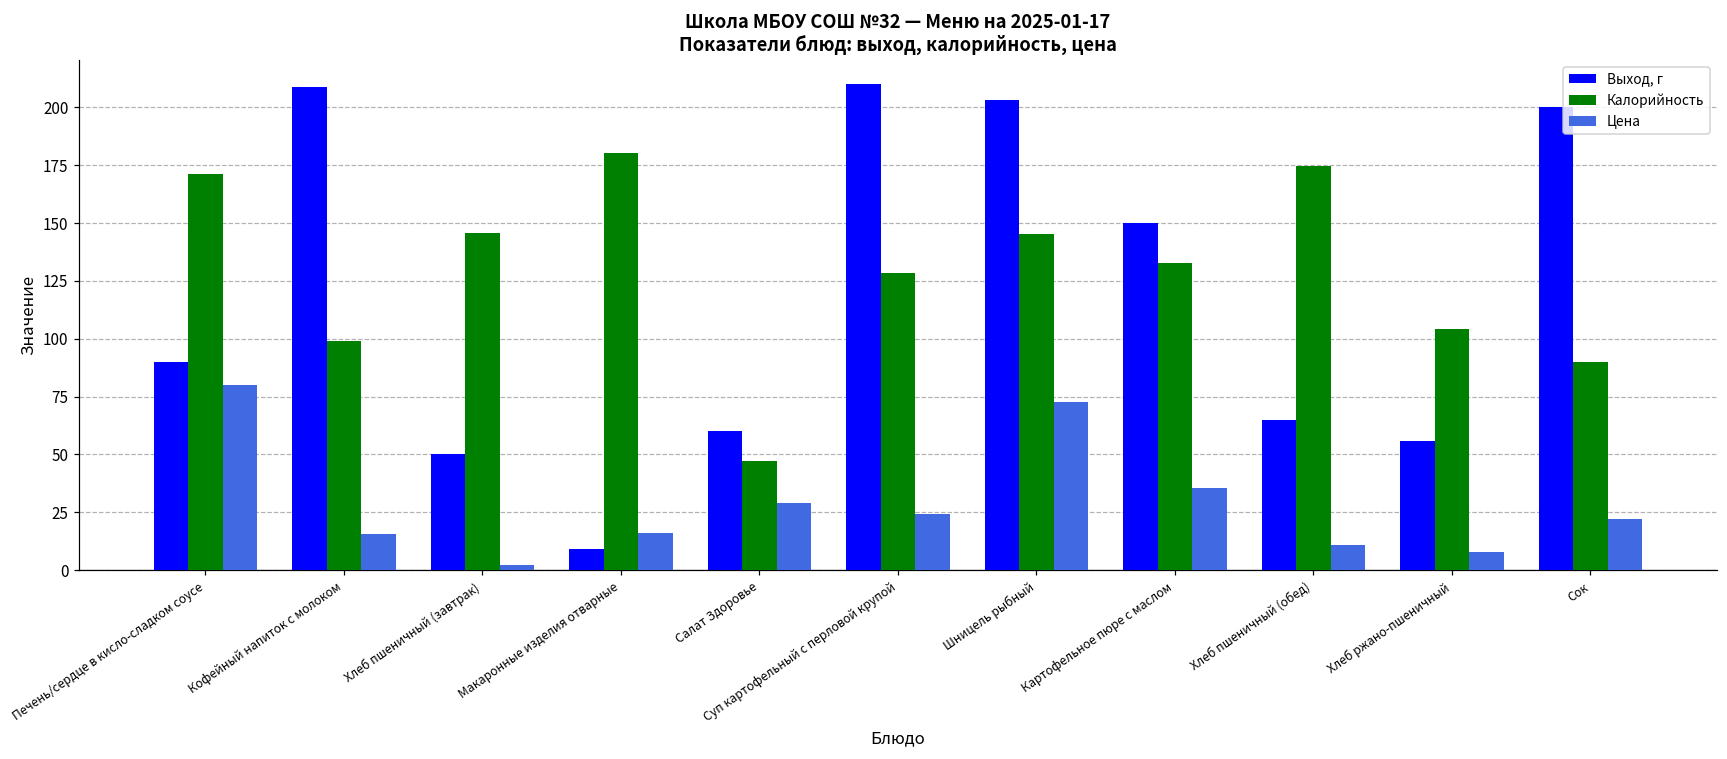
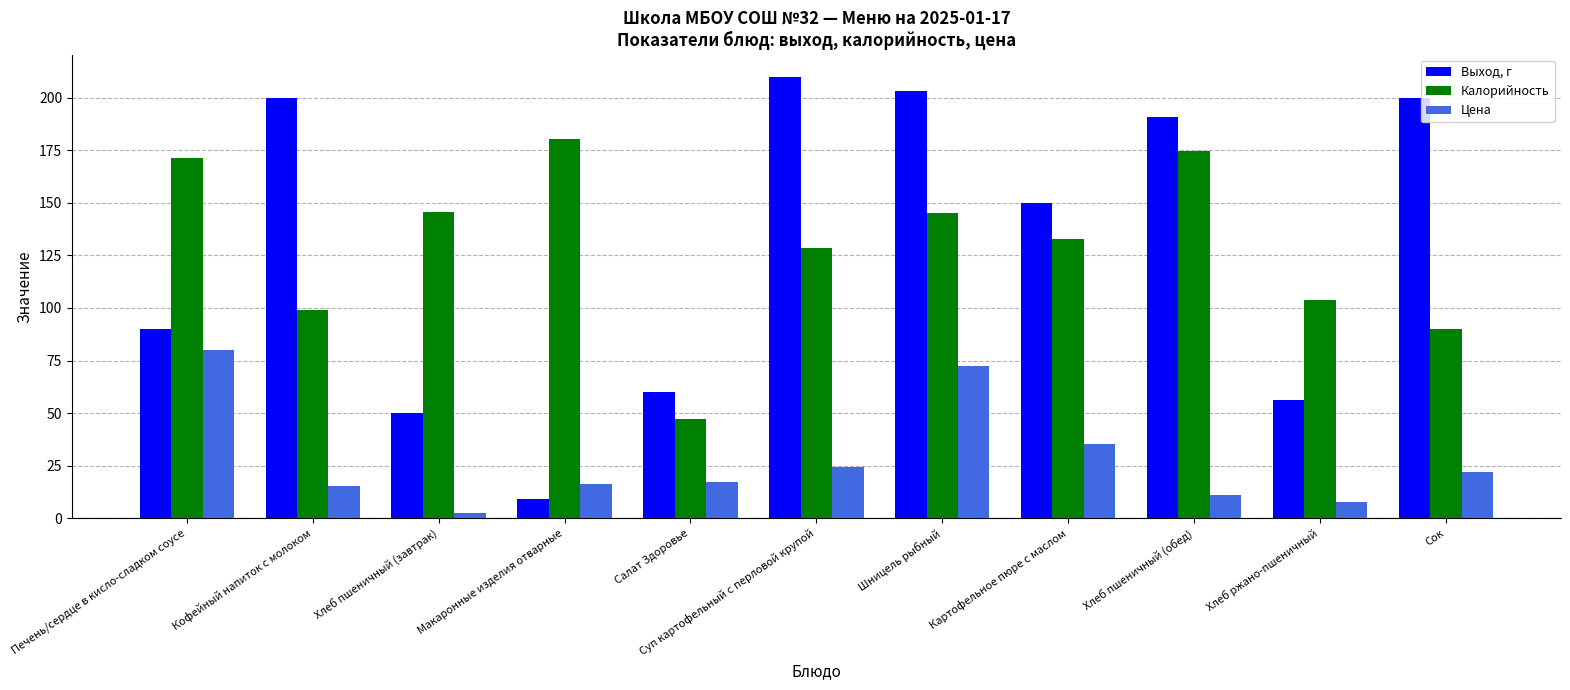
  {
    "Выход, г": {
      "Печень/сердце в кисло-сладком соусе": 90,
-     "Кофейный напиток с молоком": 209,
+     "Кофейный напиток с молоком": 200,
      "Хлеб пшеничный (завтрак)": 50,
      "Макаронные изделия отварные": 9,
      "Салат Здоровье": 60,
      "Суп картофельный с перловой крупой": 210,
      "Шницель рыбный": 203,
      "Картофельное пюре с маслом": 150,
-     "Хлеб пшеничный (обед)": 65,
+     "Хлеб пшеничный (обед)": 191,
      "Хлеб ржано-пшеничный": 56,
      "Сок": 200
    },
    "Калорийность": {
      "Печень/сердце в кисло-сладком соусе": 171,
      "Кофейный напиток с молоком": 99,
      "Хлеб пшеничный (завтрак)": 146,
      "Макаронные изделия отварные": 180,
      "Салат Здоровье": 47,
      "Суп картофельный с перловой крупой": 128,
      "Шницель рыбный": 145,
      "Картофельное пюре с маслом": 133,
      "Хлеб пшеничный (обед)": 175,
      "Хлеб ржано-пшеничный": 104,
      "Сок": 90
    },
    "Цена": {
      "Печень/сердце в кисло-сладком соусе": 80,
      "Кофейный напиток с молоком": 16,
      "Хлеб пшеничный (завтрак)": 2,
      "Макаронные изделия отварные": 16,
-     "Салат Здоровье": 29,
+     "Салат Здоровье": 17,
      "Суп картофельный с перловой крупой": 24,
      "Шницель рыбный": 73,
      "Картофельное пюре с маслом": 35,
      "Хлеб пшеничный (обед)": 11,
      "Хлеб ржано-пшеничный": 8,
      "Сок": 22
    }
  }
